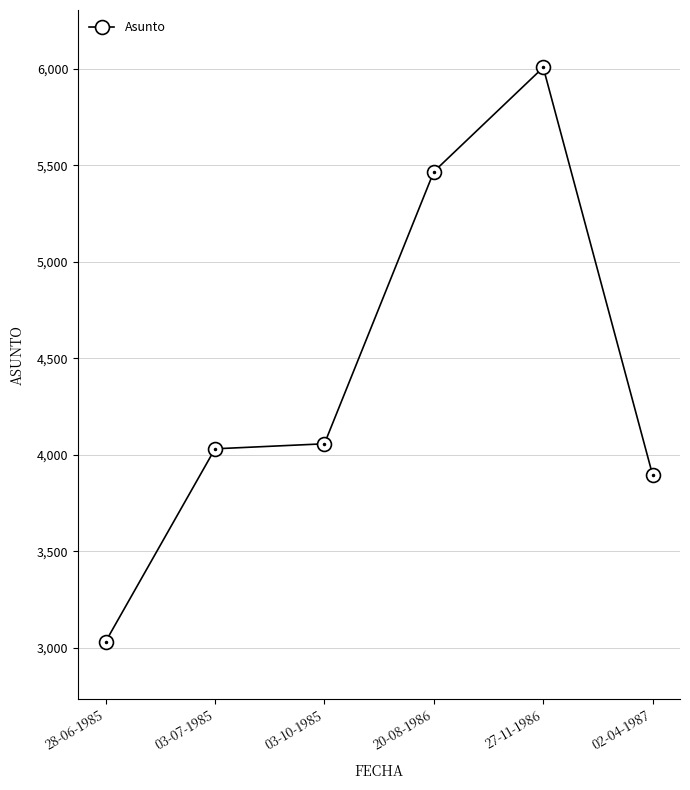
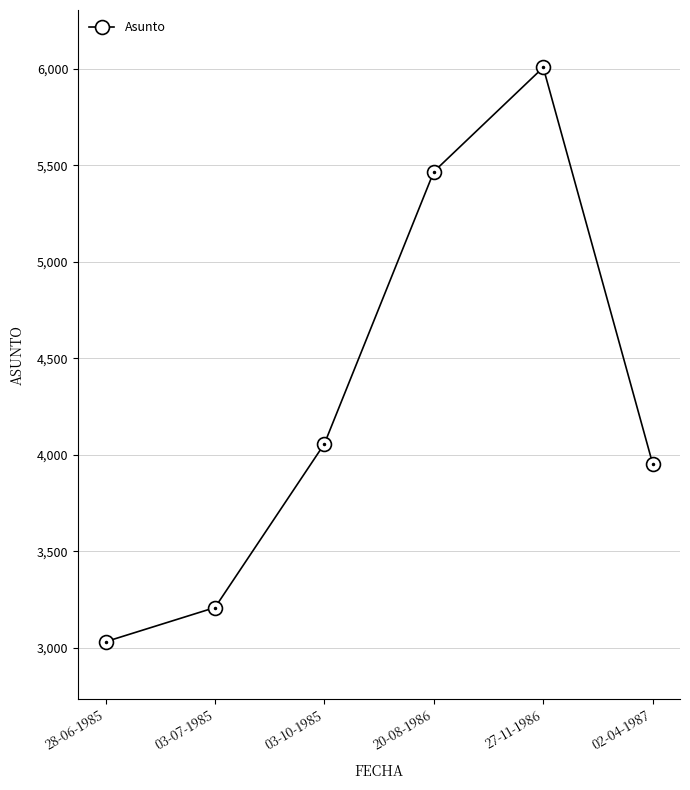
  {
    "28-06-1985": "3,030",
-   "03-07-1985": "4,030",
+   "03-07-1985": "3,210",
    "03-10-1985": "4,060",
    "20-08-1986": "5,470",
    "27-11-1986": "6,010",
-   "02-04-1987": "3,900"
+   "02-04-1987": "3,950"
  }
